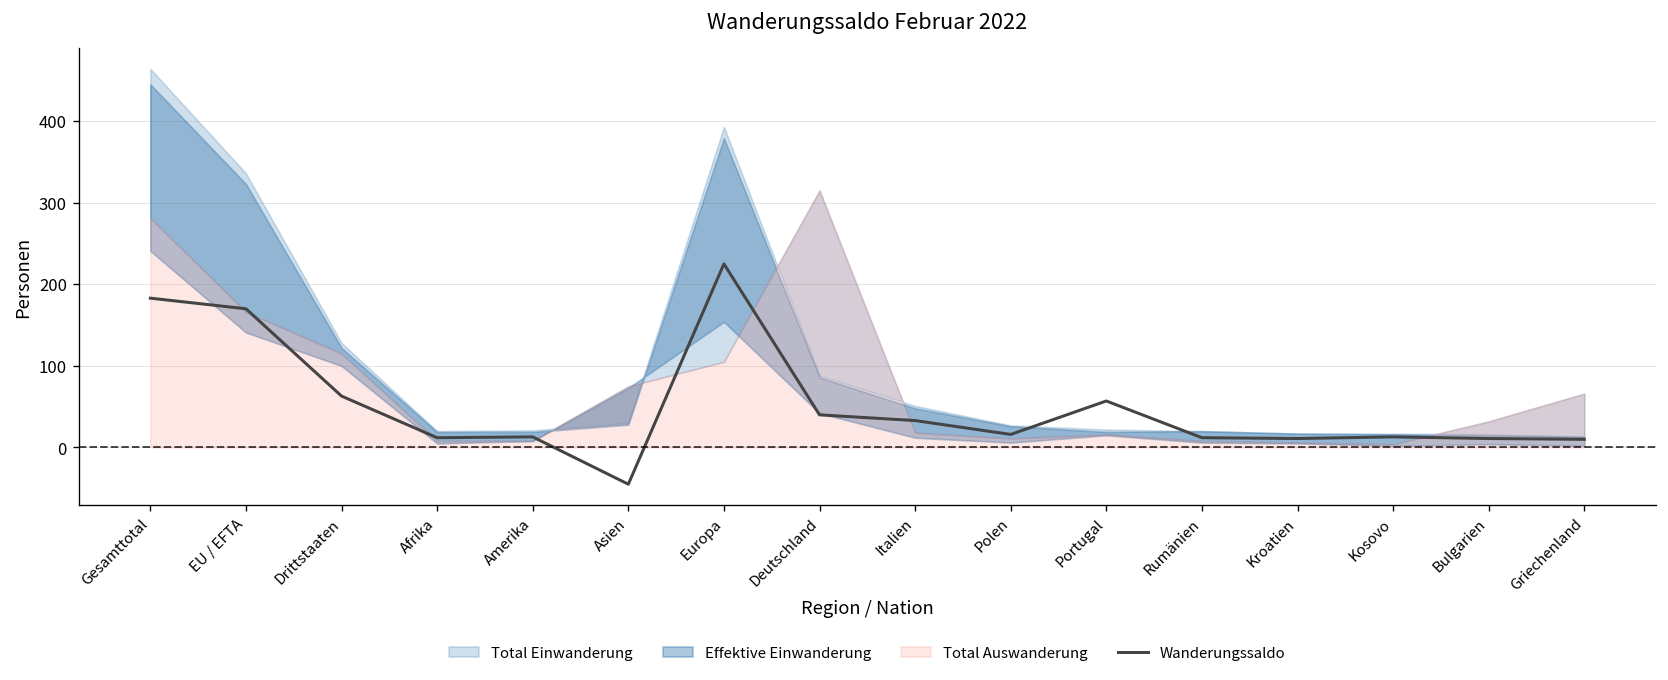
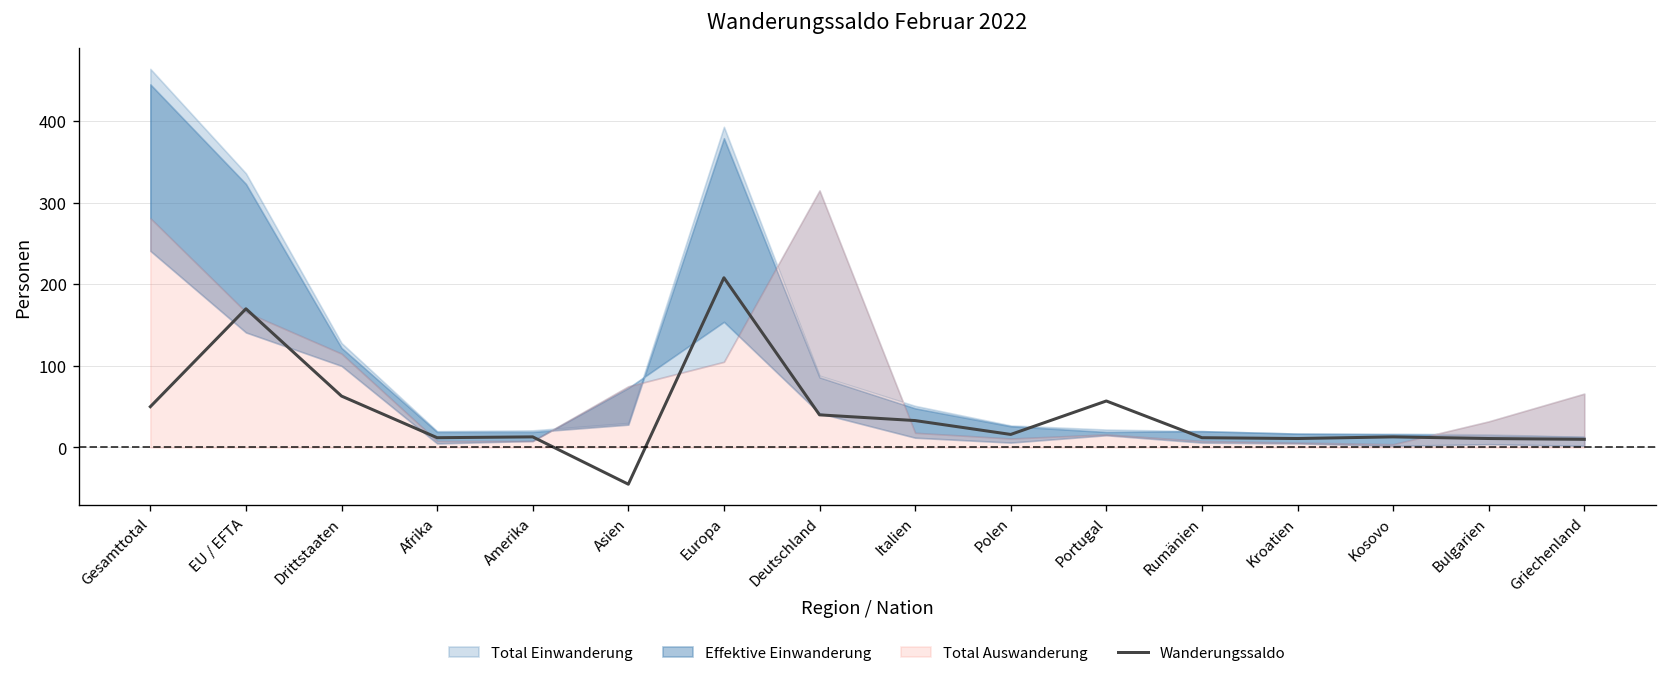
  {
    "Wanderungssaldo": {
-     "Gesamttotal": 180,
+     "Gesamttotal": 50,
      "EU / EFTA": 170,
      "Drittstaaten": 60,
      "Afrika": 10,
      "Amerika": 10,
      "Asien": -50,
-     "Europa": 230,
+     "Europa": 210,
      "Deutschland": 40,
      "Italien": 30,
      "Polen": 20,
      "Portugal": 60,
      "Rumänien": 10,
      "Kroatien": 10,
      "Bulgarien": 10
    },
    "Total Auswanderung": {
      "Gesamttotal": 280,
      "EU / EFTA": 170,
      "Drittstaaten": 120,
      "Afrika": 10,
      "Amerika": 10,
      "Europa": 110,
      "Italien": 20,
      "Polen": 10,
      "Rumänien": 10,
      "Kroatien": 10,
      "Kosovo": 0
    }
  }
